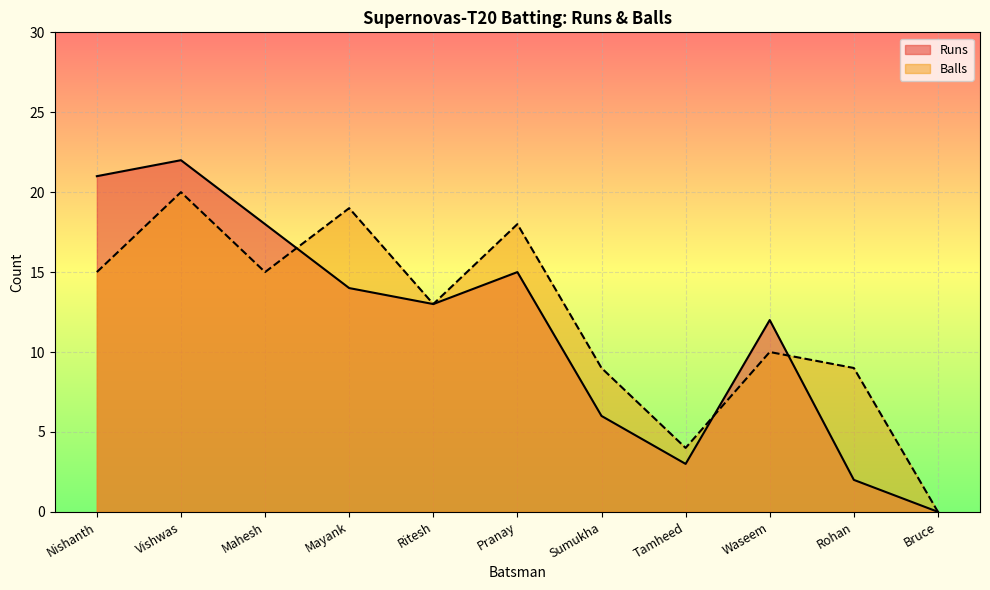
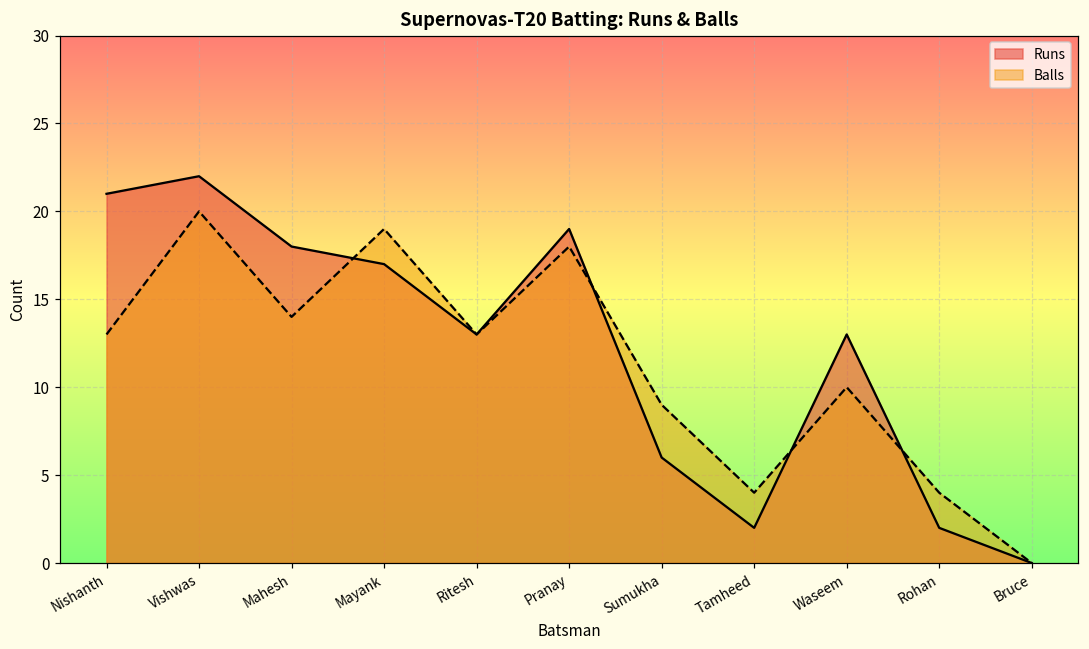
  {
    "Runs": {
      "Nishanth": 21,
      "Vishwas": 22,
      "Mahesh": 18,
-     "Mayank": 14,
-     "Pranay": 15,
+     "Mayank": 17,
+     "Pranay": 19,
      "Sumukha": 6,
-     "Tamheed": 3,
-     "Waseem": 12,
+     "Tamheed": 2,
+     "Waseem": 13,
      "Rohan": 2
    },
    "Balls": {
-     "Nishanth": 15,
+     "Nishanth": 13,
      "Vishwas": 20,
-     "Mahesh": 15,
+     "Mahesh": 14,
      "Mayank": 19,
      "Pranay": 18,
      "Sumukha": 9,
      "Tamheed": 4,
      "Waseem": 10,
-     "Rohan": 9
+     "Rohan": 4
    }
  }
